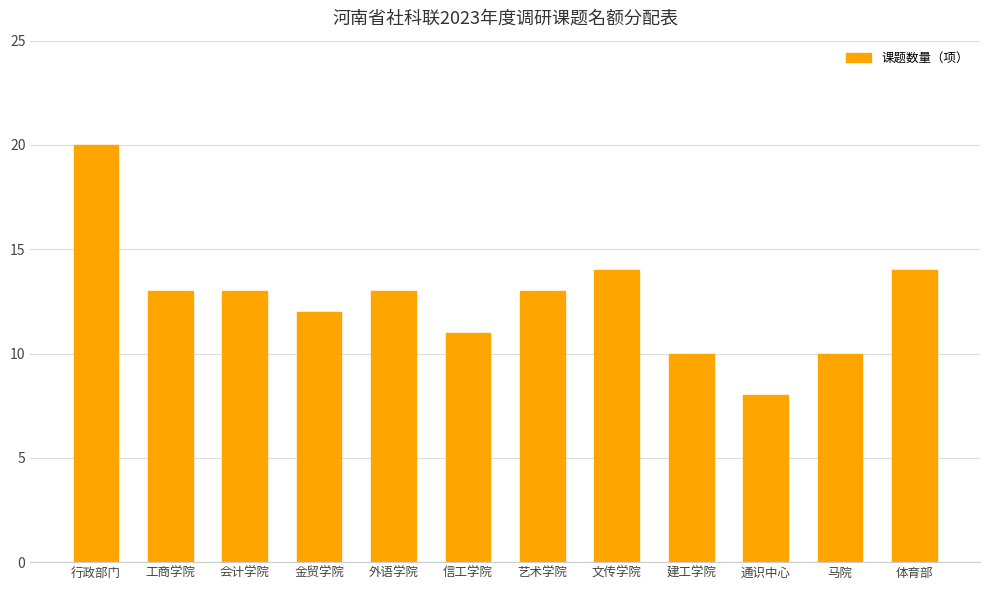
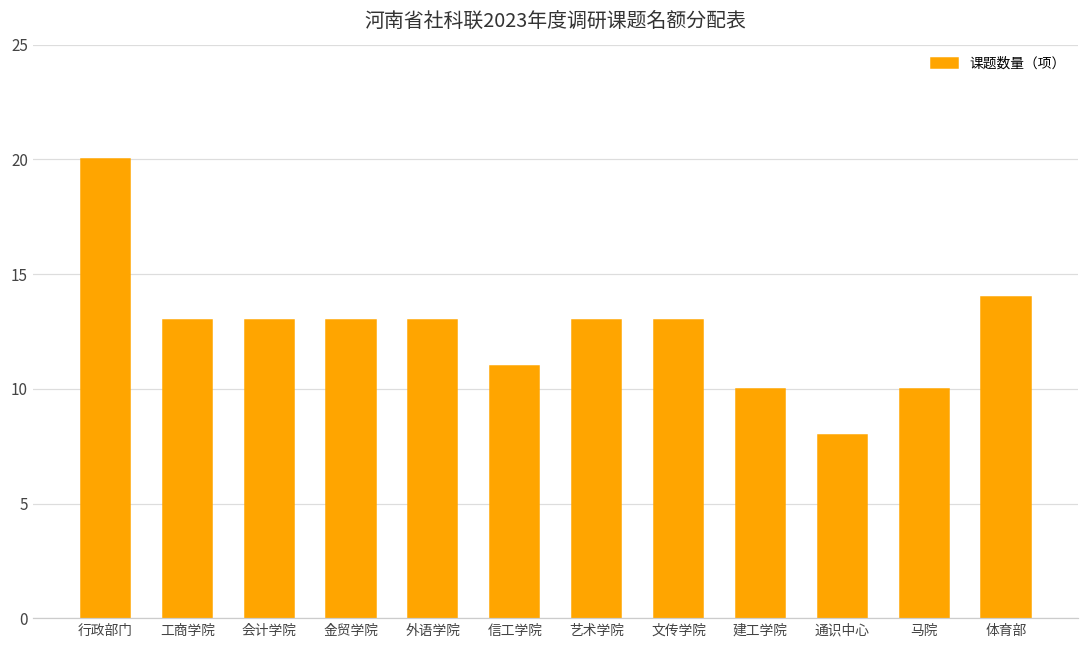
  {
    "行政部门": 20,
    "工商学院": 13,
    "会计学院": 13,
-   "金贸学院": 12,
+   "金贸学院": 13,
    "外语学院": 13,
    "信工学院": 11,
    "艺术学院": 13,
-   "文传学院": 14,
+   "文传学院": 13,
    "建工学院": 10,
    "通识中心": 8,
    "马院": 10,
    "体育部": 14
  }
